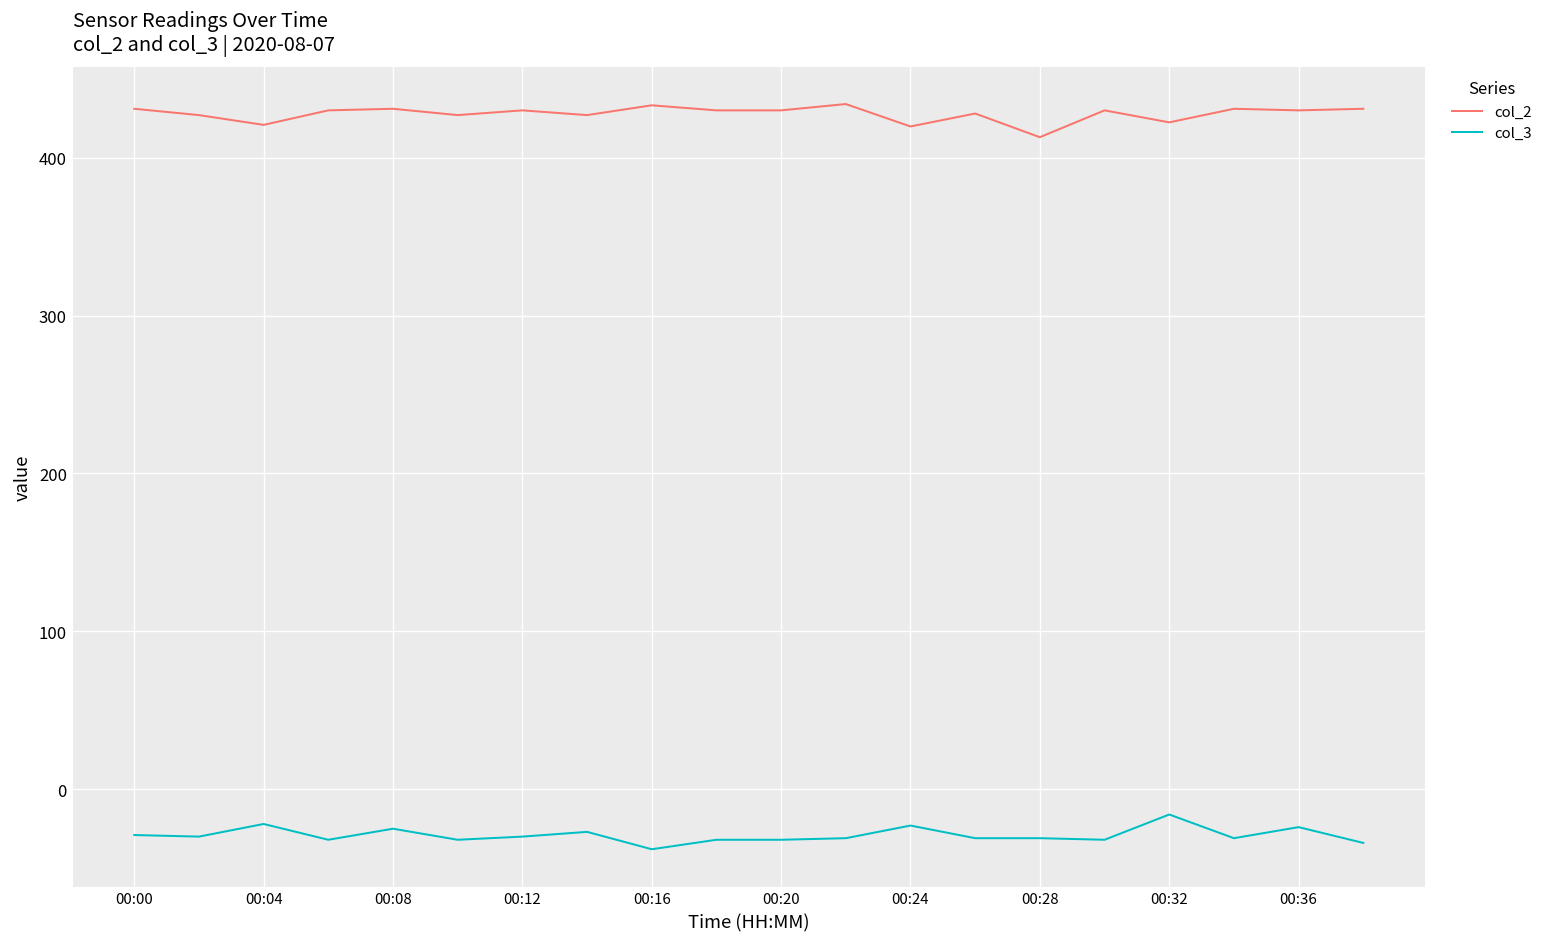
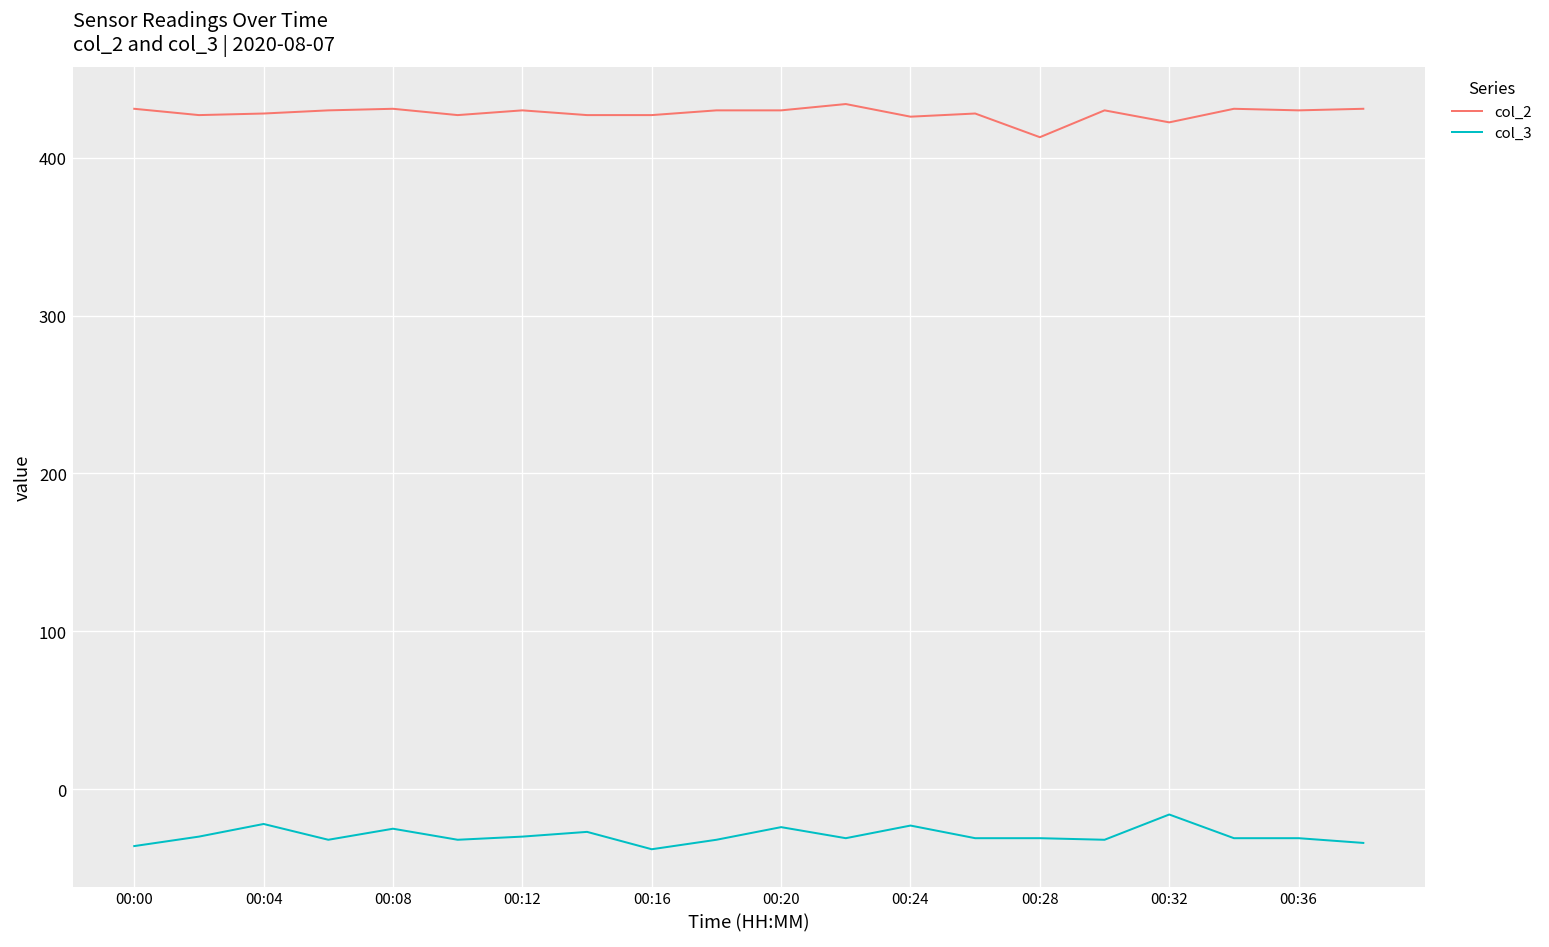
  {
    "col_2": {
      "00:00": 431,
-     "00:04": 421,
+     "00:04": 428,
      "00:08": 431,
      "00:12": 430,
-     "00:16": 433,
+     "00:16": 427,
      "00:20": 430,
-     "00:24": 420,
+     "00:24": 426,
      "00:28": 413,
      "00:32": 422,
      "00:36": 430
    },
    "col_3": {
-     "00:00": -29,
+     "00:00": -36,
      "00:04": -22,
      "00:08": -25,
      "00:12": -30,
      "00:16": -38,
-     "00:20": -32,
+     "00:20": -24,
      "00:24": -23,
      "00:28": -31,
      "00:32": -16,
-     "00:36": -24
+     "00:36": -31
    }
  }
